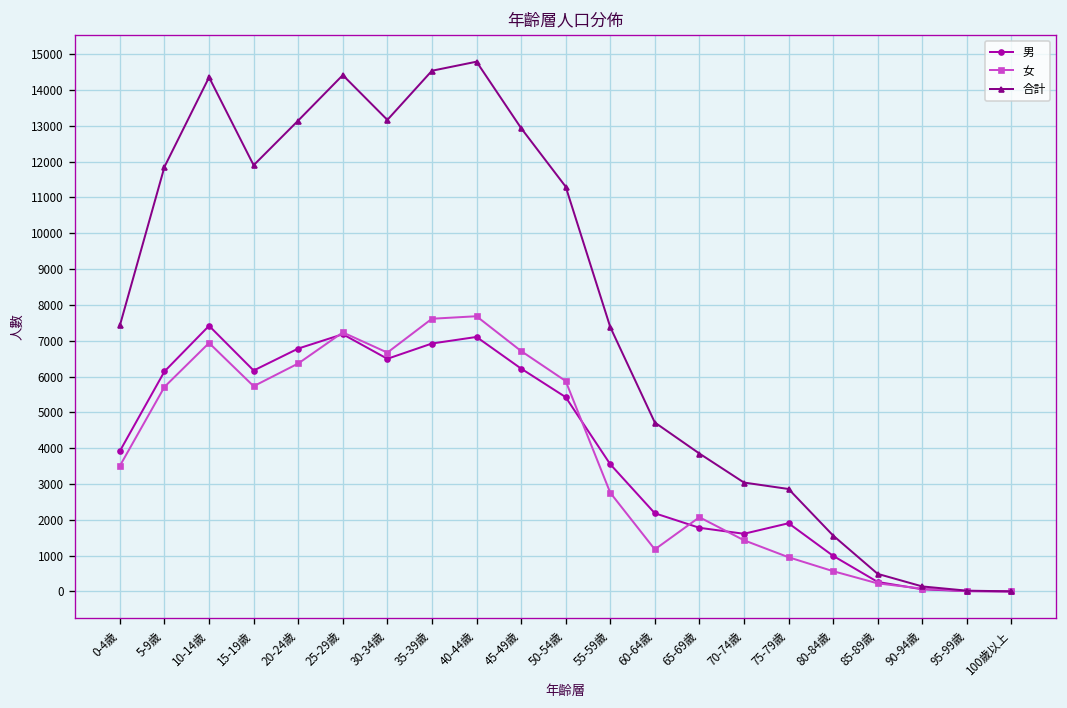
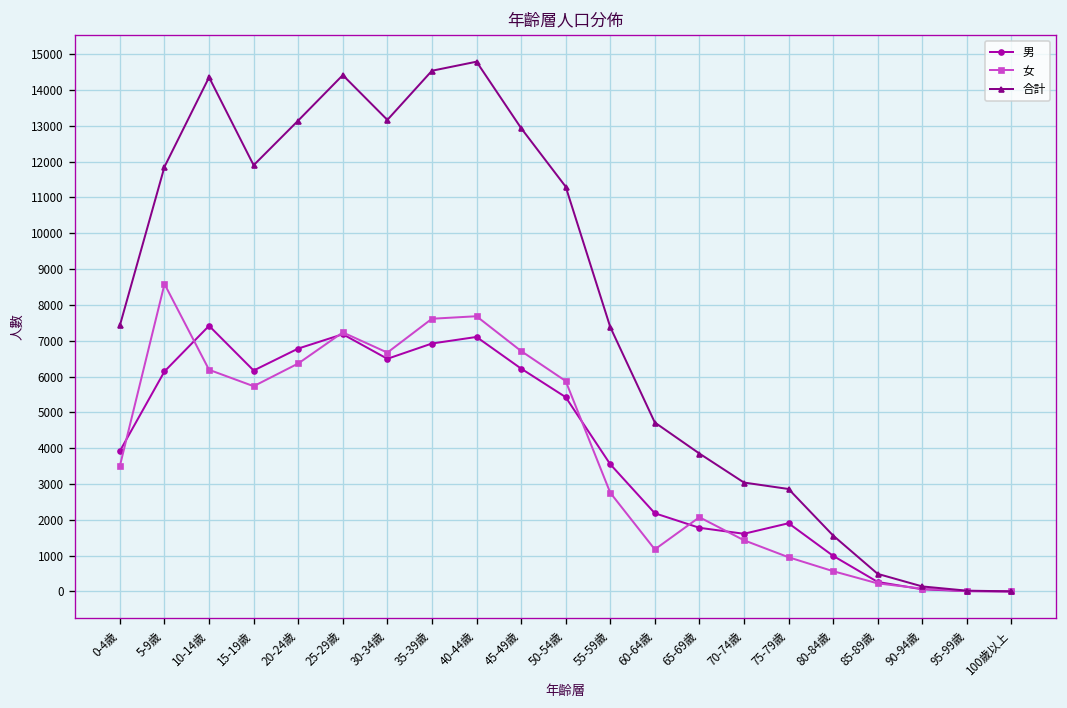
  {
    "女": {
      "0-4歲": 3500,
-     "5-9歲": 5700,
-     "10-14歲": 6900,
+     "5-9歲": 8600,
+     "10-14歲": 6200,
      "15-19歲": 5700,
      "20-24歲": 6400,
      "30-34歲": 6700,
      "35-39歲": 7600,
      "40-44歲": 7700,
      "45-49歲": 6700,
      "50-54歲": 5900,
      "55-59歲": 2800,
      "60-64歲": 1200,
      "65-69歲": 2100,
      "70-74歲": 1400,
      "75-79歲": 1000,
      "80-84歲": 600
    }
  }
